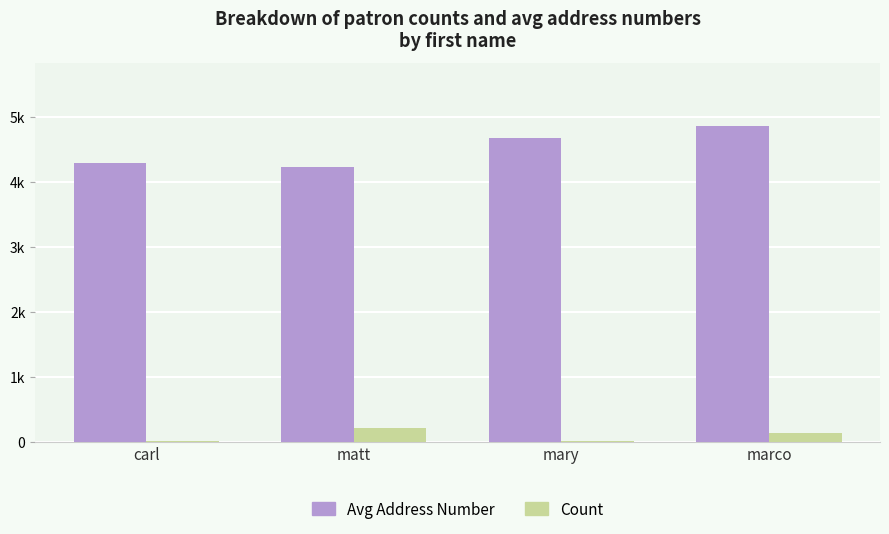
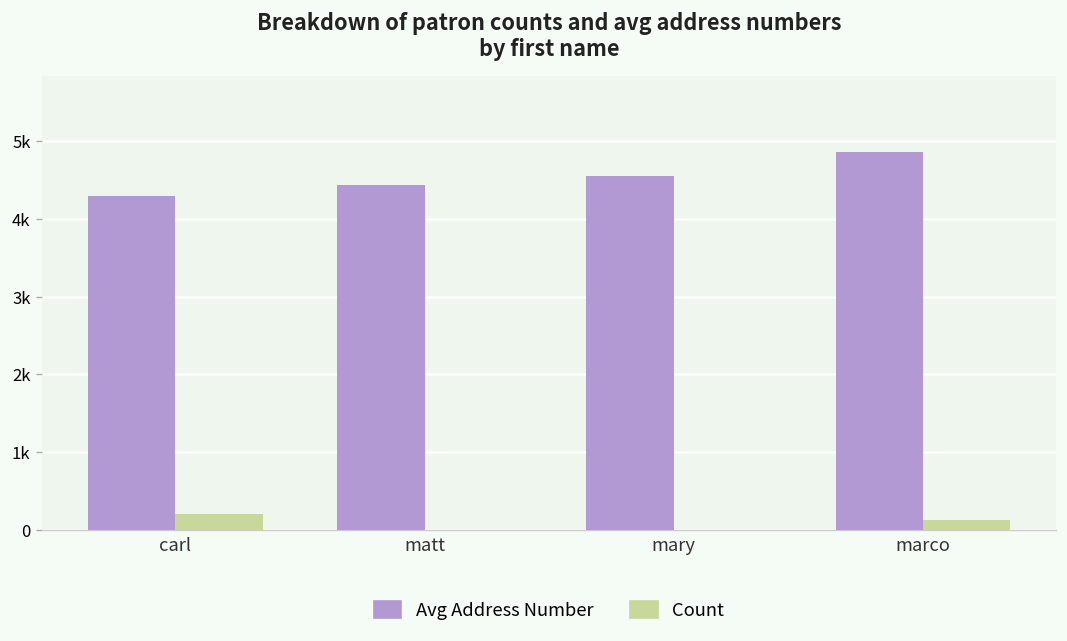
  {
    "Avg Address Number": {
      "carl": 4300,
-     "matt": 4200,
-     "mary": 4700,
+     "matt": 4400,
+     "mary": 4500,
      "marco": 4900
    },
    "Count": {
-     "carl": 0,
-     "matt": 200,
+     "carl": 200,
+     "matt": 0,
      "marco": 100
    }
  }
